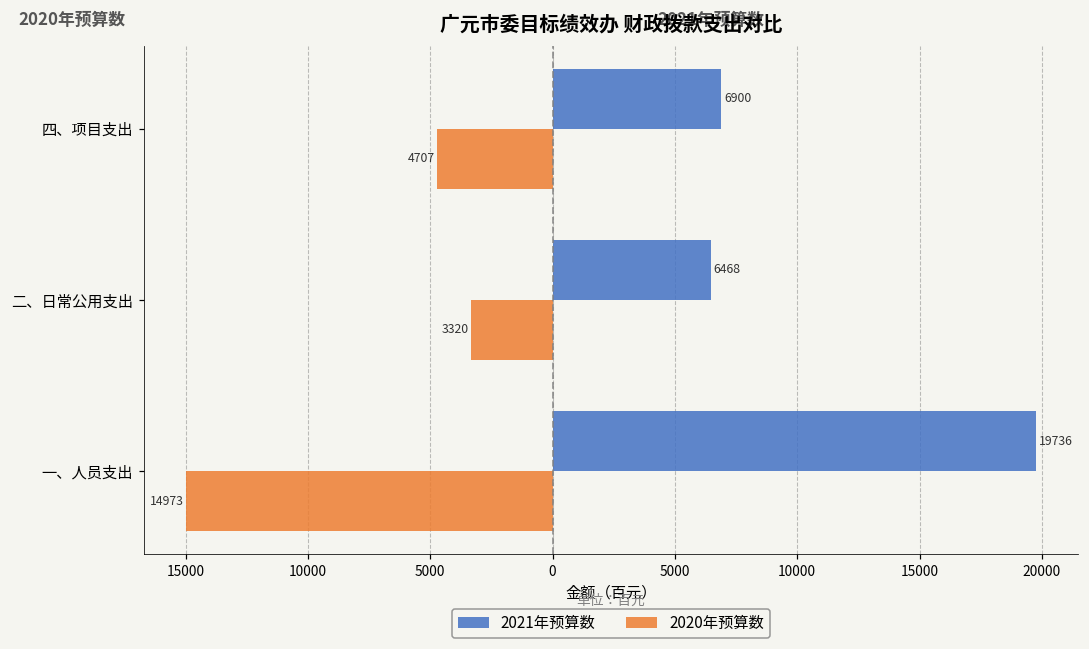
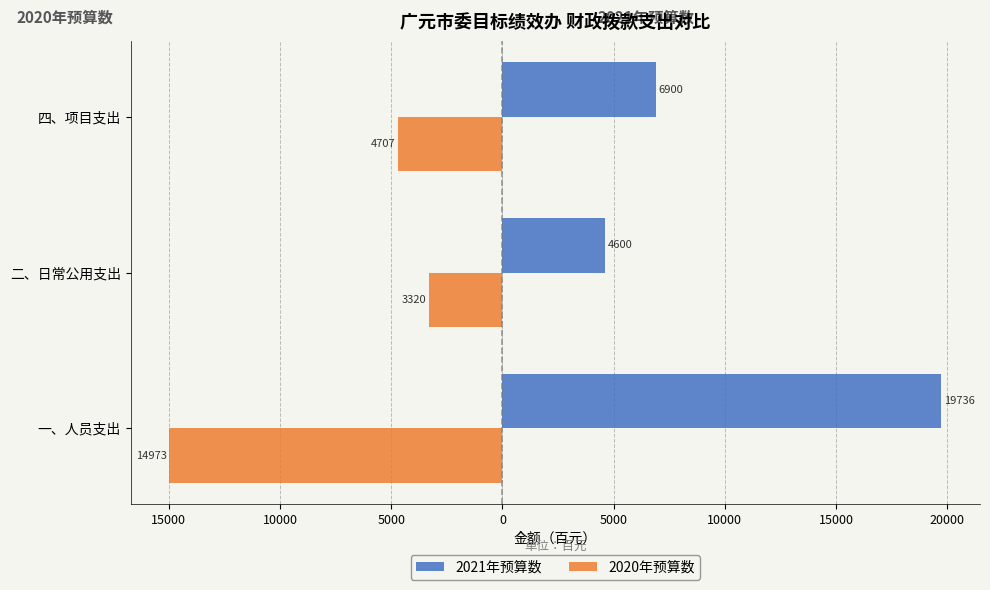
  {
    "2021年预算数": {
      "四、项目支出": 6900,
-     "二、日常公用支出": 6468,
+     "二、日常公用支出": 4600,
      "一、人员支出": 19736
    }
  }
